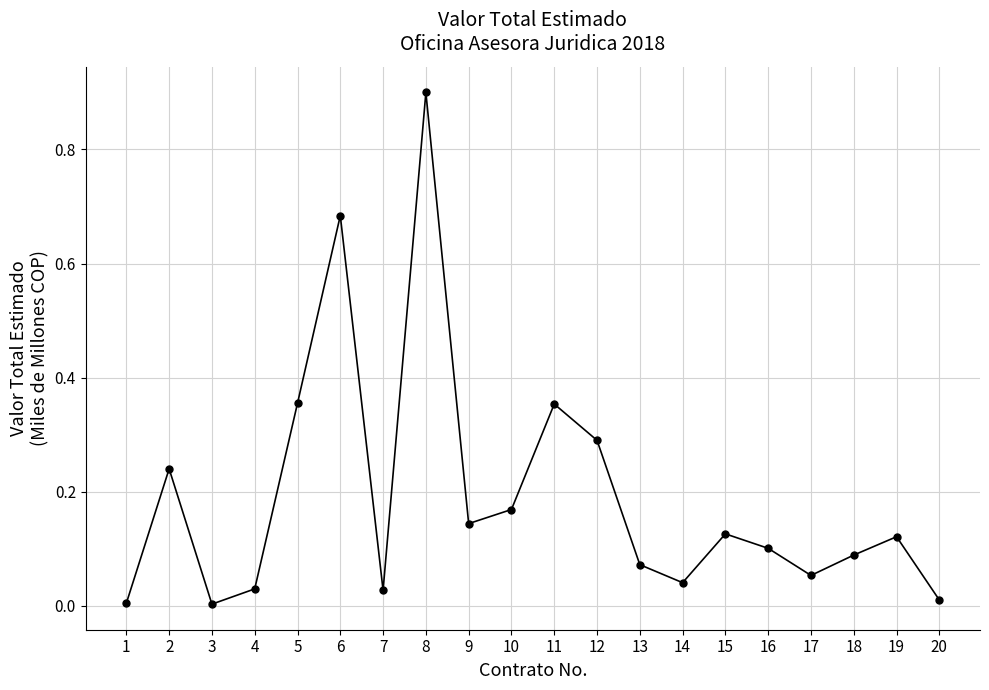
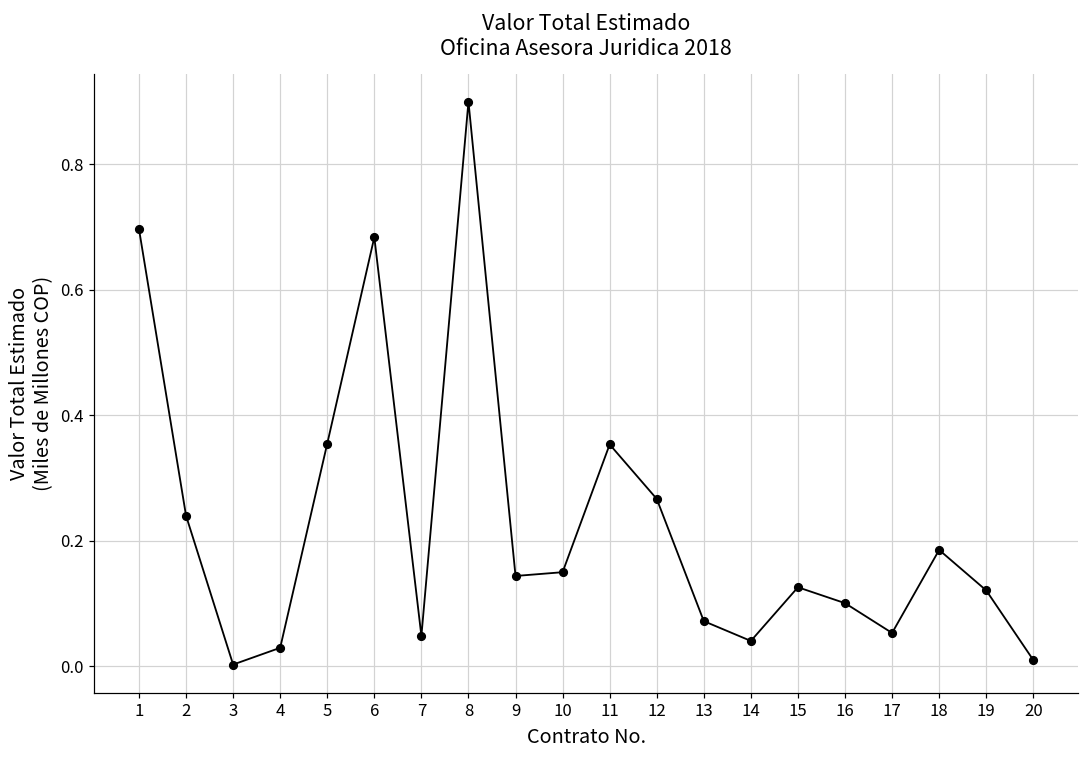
  {
-   "1": 0.00,
+   "1": 0.70,
    "2": 0.24,
    "3": 0.00,
    "4": 0.03,
    "5": 0.36,
    "6": 0.68,
-   "7": 0.03,
+   "7": 0.05,
    "8": 0.90,
    "9": 0.14,
-   "10": 0.17,
+   "10": 0.15,
    "11": 0.35,
-   "12": 0.29,
+   "12": 0.27,
    "13": 0.07,
    "14": 0.04,
    "15": 0.13,
    "16": 0.10,
    "17": 0.05,
-   "18": 0.09,
+   "18": 0.19,
    "19": 0.12,
    "20": 0.01
  }
